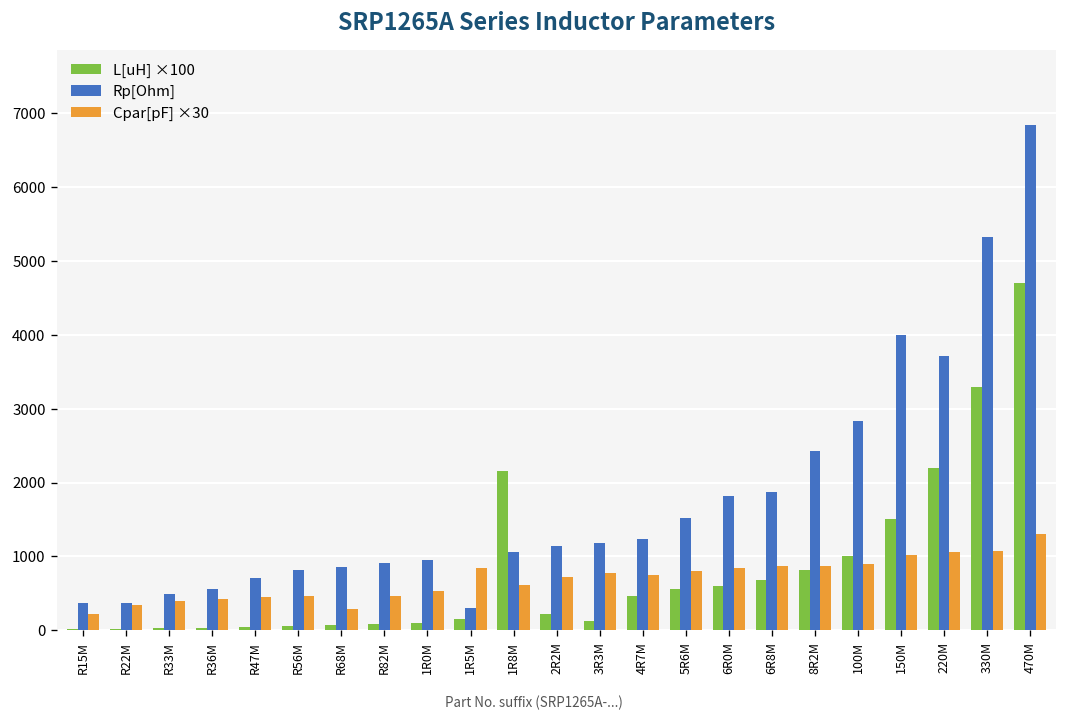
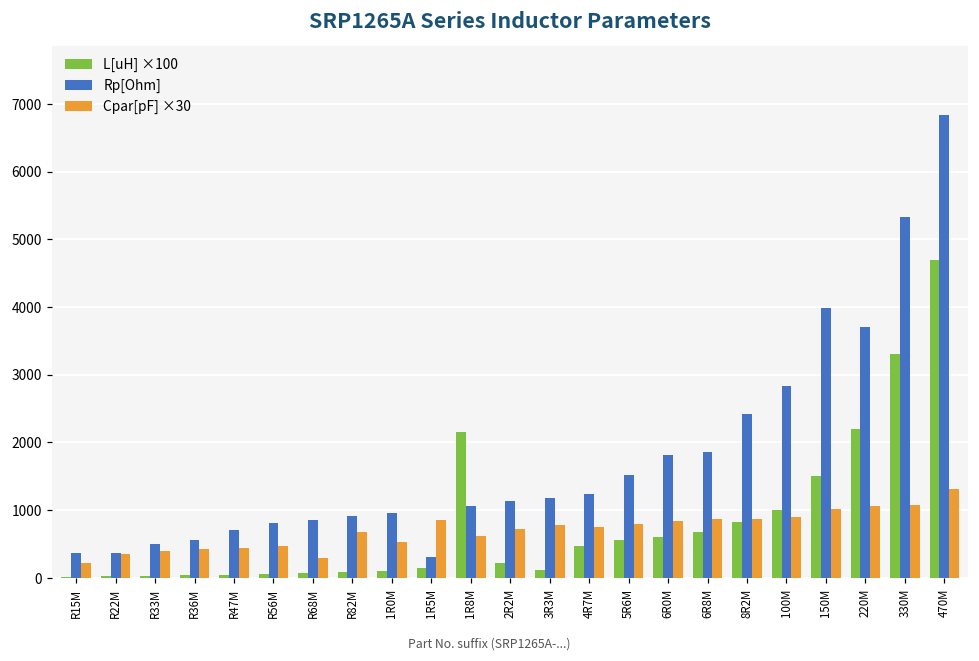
  {
    "L[uH] ×100": {
      "R47M": 0,
      "R56M": 100,
      "R68M": 100,
      "R82M": 100,
      "1R0M": 100,
      "1R5M": 200,
      "1R8M": 2200,
      "2R2M": 200,
      "3R3M": 100,
      "4R7M": 500,
      "5R6M": 600,
      "6R0M": 600,
      "6R8M": 700,
      "8R2M": 800,
      "100M": 1000,
      "150M": 1500,
      "220M": 2200,
      "330M": 3300,
      "470M": 4700
    },
    "Rp[Ohm]": {
      "R15M": 400,
      "R22M": 400,
      "R33M": 500,
      "R36M": 600,
      "R47M": 700,
      "R56M": 800,
      "R68M": 900,
      "R82M": 900,
      "1R0M": 1000,
      "1R5M": 300,
      "1R8M": 1100,
      "2R2M": 1100,
      "3R3M": 1200,
      "4R7M": 1200,
      "5R6M": 1500,
      "6R0M": 1800,
      "6R8M": 1900,
      "8R2M": 2400,
      "100M": 2800,
      "150M": 4000,
      "220M": 3700,
      "330M": 5300,
      "470M": 6800
    },
    "Cpar[pF] ×30": {
      "R15M": 200,
      "R22M": 300,
      "R33M": 400,
      "R36M": 400,
      "R47M": 400,
      "R56M": 500,
      "R68M": 300,
-     "R82M": 500,
+     "R82M": 700,
      "1R0M": 500,
      "1R5M": 800,
      "1R8M": 600,
      "2R2M": 700,
      "3R3M": 800,
      "4R7M": 700,
      "5R6M": 800,
      "6R0M": 800,
      "6R8M": 900,
      "8R2M": 900,
      "100M": 900,
      "150M": 1000,
      "220M": 1100,
      "330M": 1100,
      "470M": 1300
    }
  }
